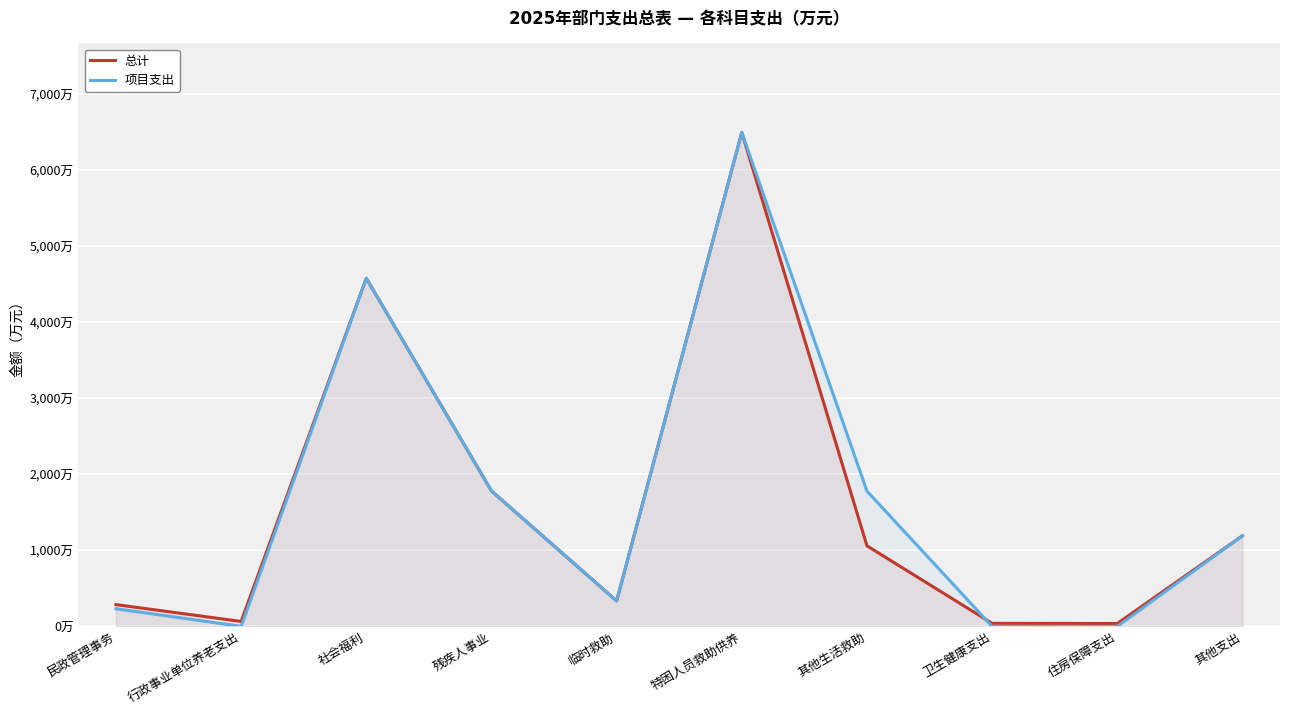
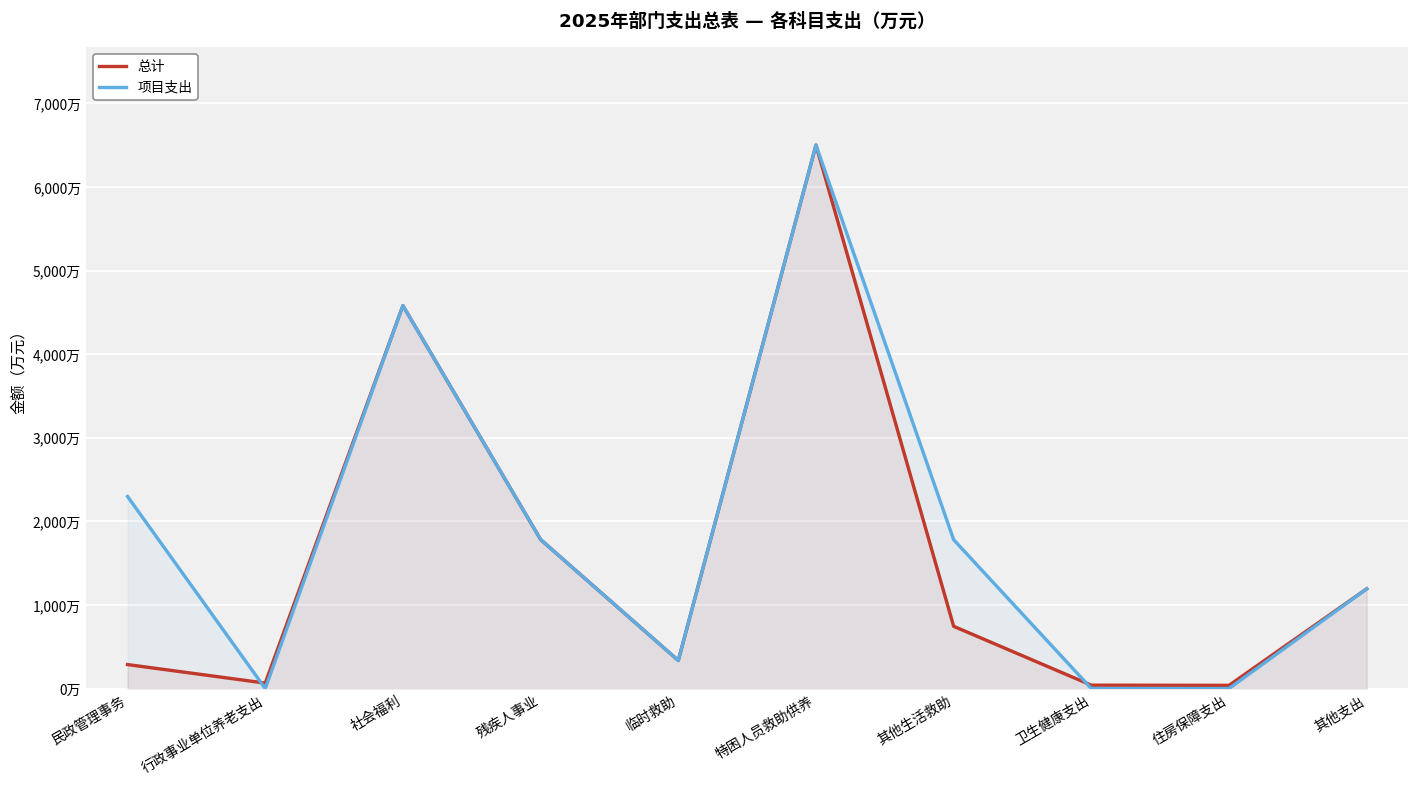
  {
    "总计": {
      "民政管理事务": "300万",
      "行政事业单位养老支出": "100万",
-     "其他生活救助": "1,100万",
+     "其他生活救助": "700万",
      "卫生健康支出": "0万",
      "住房保障支出": "0万"
    },
    "项目支出": {
-     "民政管理事务": "200万",
+     "民政管理事务": "2,300万",
      "行政事业单位养老支出": "0万",
      "其他生活救助": "1,800万",
      "卫生健康支出": "0万",
      "住房保障支出": "0万"
    }
  }
